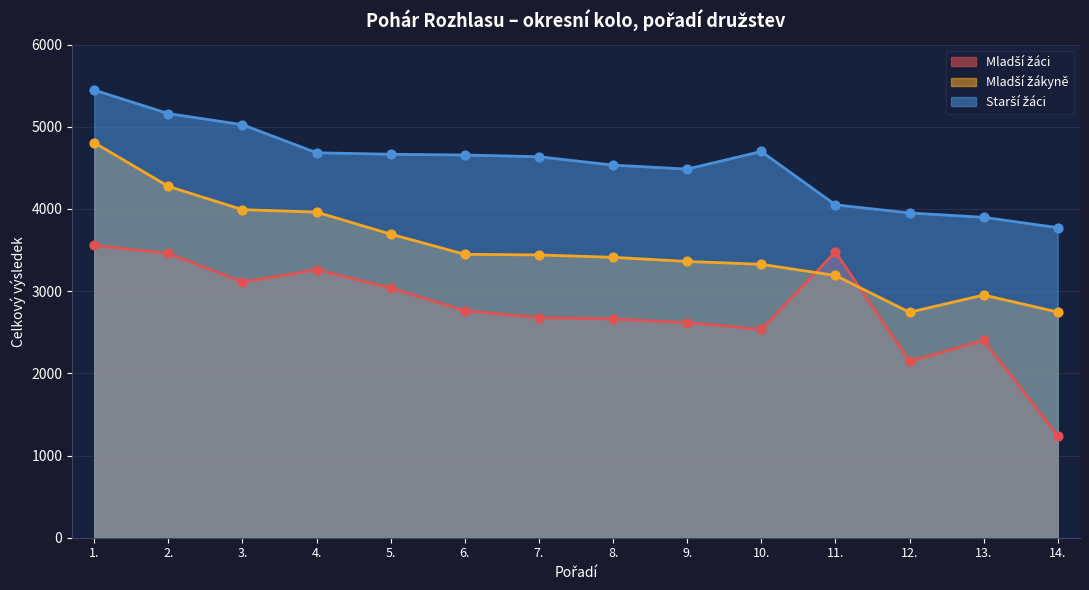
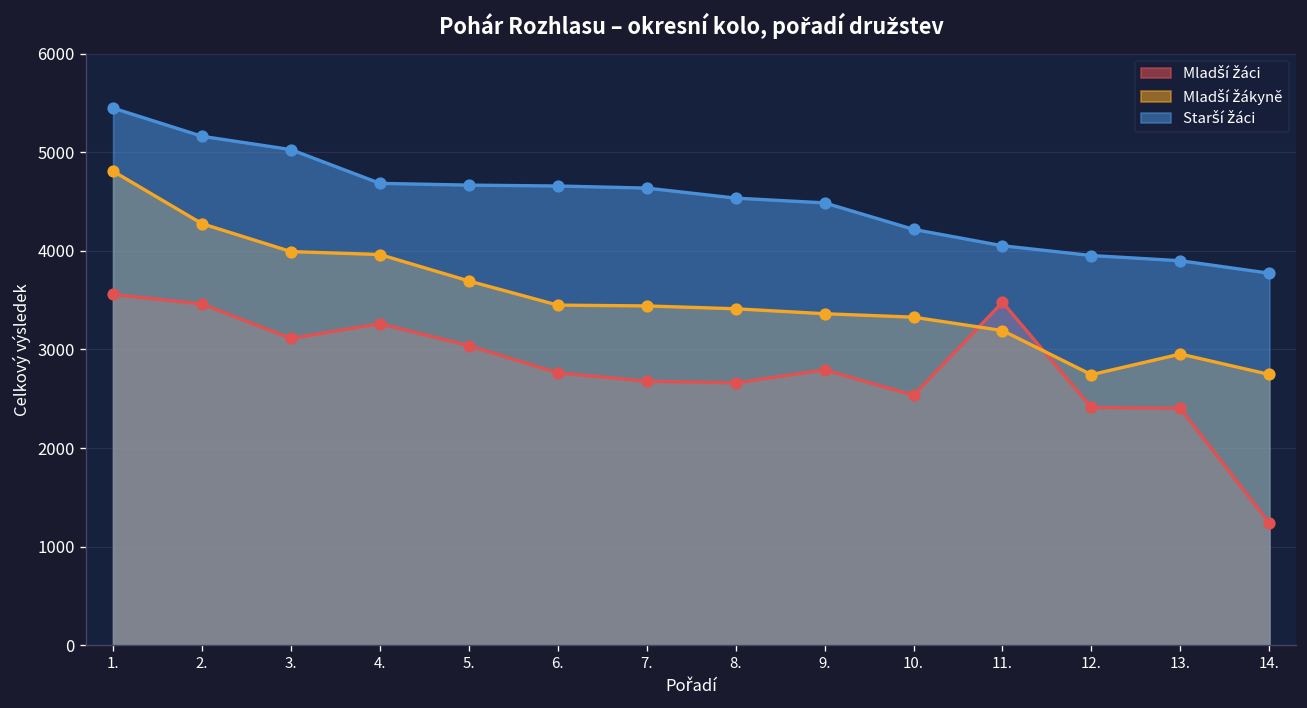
  {
    "Mladší žáci": {
      "1.": 3600,
      "2.": 3500,
      "3.": 3100,
      "4.": 3300,
      "5.": 3000,
      "6.": 2800,
      "7.": 2700,
      "8.": 2700,
-     "9.": 2600,
+     "9.": 2800,
      "10.": 2500,
      "11.": 3500,
-     "12.": 2100,
+     "12.": 2400,
      "13.": 2400,
      "14.": 1200
    },
    "Mladší žákyně": {
      "1.": 4800,
      "2.": 4300,
      "3.": 4000,
      "4.": 4000,
      "5.": 3700,
      "6.": 3400,
      "7.": 3400,
      "8.": 3400,
      "9.": 3400,
      "10.": 3300,
      "11.": 3200,
      "12.": 2700,
      "13.": 3000,
      "14.": 2700
    },
    "Starší žáci": {
      "1.": 5400,
      "2.": 5200,
      "3.": 5000,
      "4.": 4700,
      "5.": 4700,
      "6.": 4700,
      "7.": 4600,
      "8.": 4500,
      "9.": 4500,
-     "10.": 4700,
+     "10.": 4200,
      "11.": 4100,
      "12.": 4000,
      "13.": 3900,
      "14.": 3800
    }
  }
